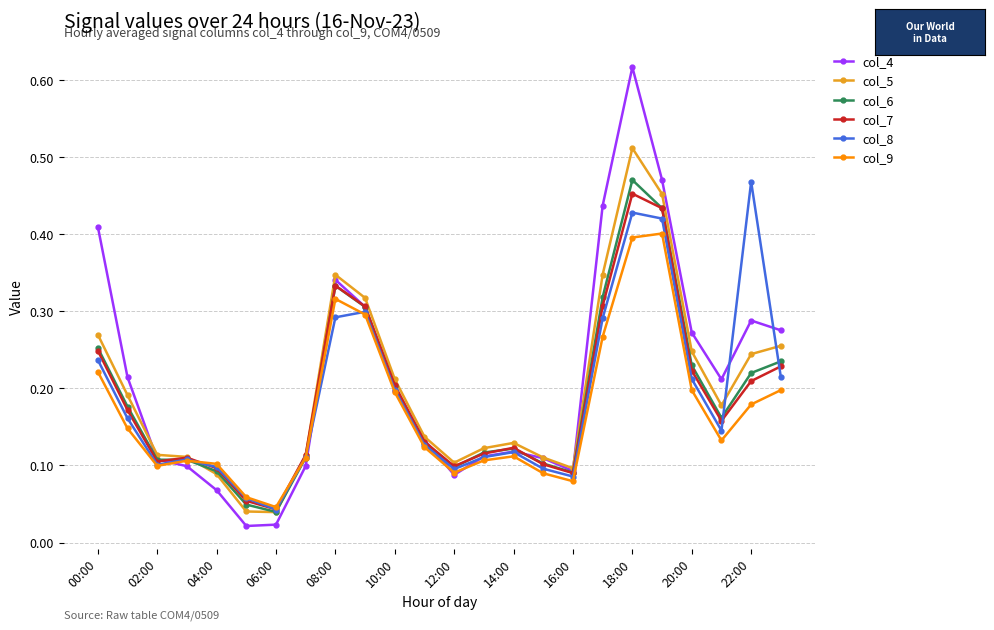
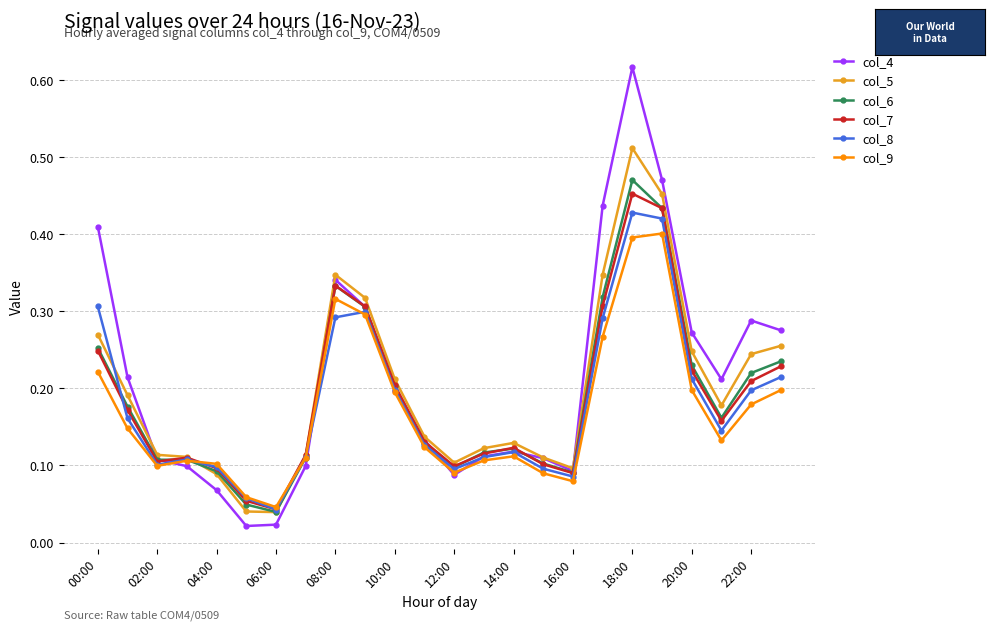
  {
    "col_4": {
      "00:00": 0.41,
      "04:00": 0.07,
      "06:00": 0.02,
      "08:00": 0.34,
      "18:00": 0.62,
      "20:00": 0.27,
      "22:00": 0.29
    },
    "col_6": {
      "00:00": 0.25,
      "04:00": 0.09,
      "18:00": 0.47,
      "20:00": 0.23,
      "22:00": 0.22
    },
    "col_7": {
      "00:00": 0.25,
      "18:00": 0.45,
      "20:00": 0.22,
      "22:00": 0.21
    },
    "col_8": {
-     "00:00": 0.24,
+     "00:00": 0.31,
      "08:00": 0.29,
      "16:00": 0.09,
      "18:00": 0.43,
      "20:00": 0.21,
-     "22:00": 0.47
+     "22:00": 0.20
    }
  }
